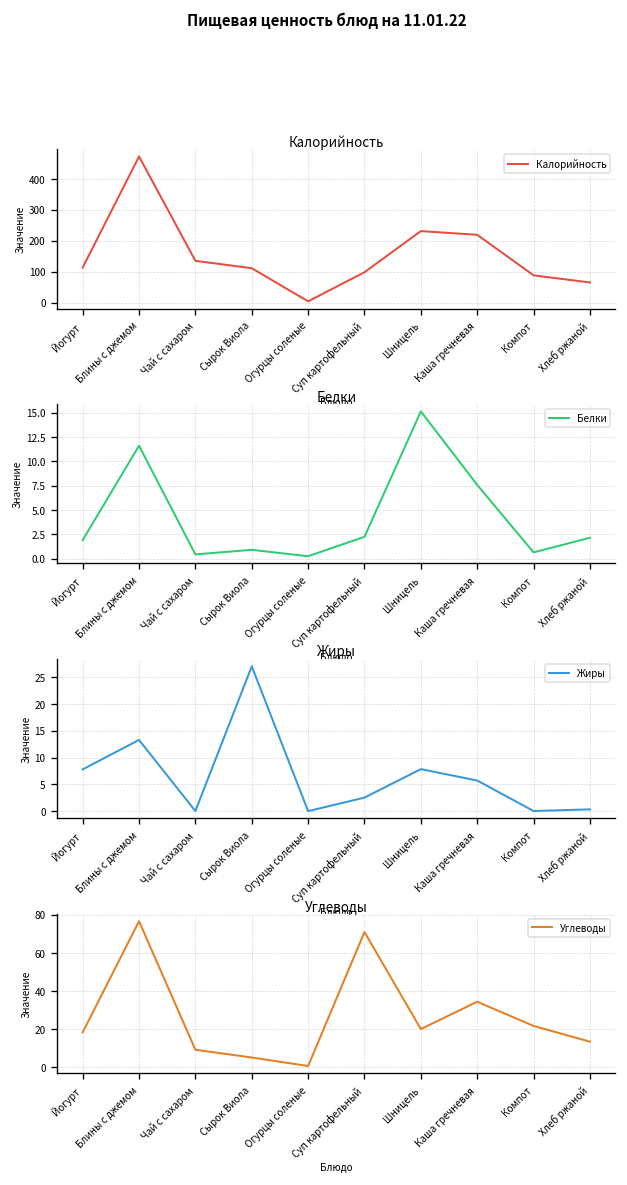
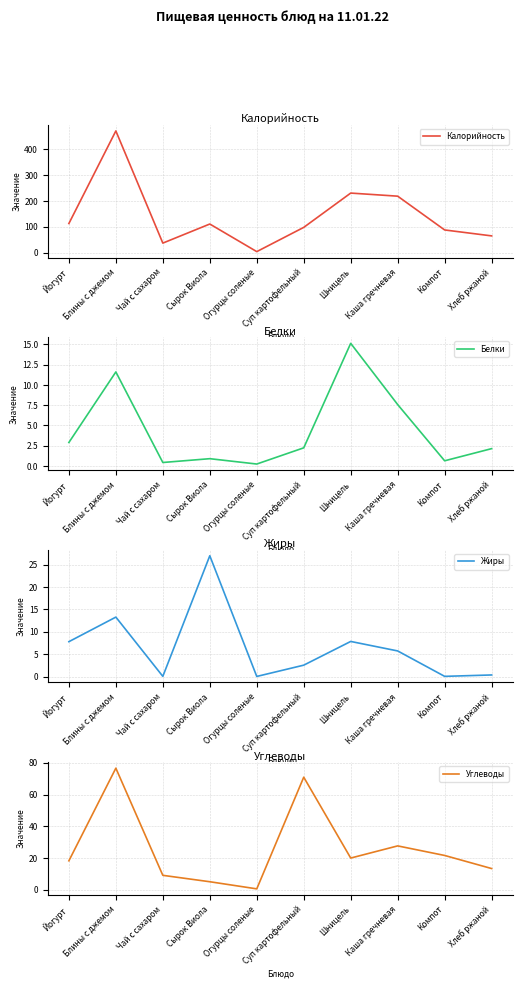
  {
    "Калорийность": {
      "Йогурт": 110,
      "Блины с джемом": 470,
-     "Чай с сахаром": 140,
+     "Чай с сахаром": 40,
      "Сырок Виола": 110,
      "Огурцы соленые": 0,
      "Суп картофельный": 100,
      "Шницель": 230,
      "Каша гречневая": 220,
      "Компот": 90,
      "Хлеб ржаной": 70
    },
    "Белки": {
-     "Йогурт": 2,
+     "Йогурт": 3,
      "Блины с джемом": 12,
      "Чай с сахаром": 0,
      "Сырок Виола": 1,
      "Огурцы соленые": 0,
      "Суп картофельный": 2,
      "Шницель": 15,
      "Каша гречневая": 8,
      "Компот": 1,
      "Хлеб ржаной": 2
    },
    "Жиры": {
      "Йогурт": 8,
      "Блины с джемом": 13,
      "Чай с сахаром": 0,
      "Сырок Виола": 27,
      "Огурцы соленые": 0,
      "Суп картофельный": 3,
      "Шницель": 8,
      "Каша гречневая": 6,
      "Компот": 0,
      "Хлеб ржаной": 0
    },
    "Углеводы": {
      "Йогурт": 18,
      "Блины с джемом": 77,
      "Чай с сахаром": 9,
      "Сырок Виола": 5,
      "Огурцы соленые": 1,
      "Суп картофельный": 71,
      "Шницель": 20,
-     "Каша гречневая": 34,
+     "Каша гречневая": 28,
      "Компот": 22,
      "Хлеб ржаной": 13
    }
  }
